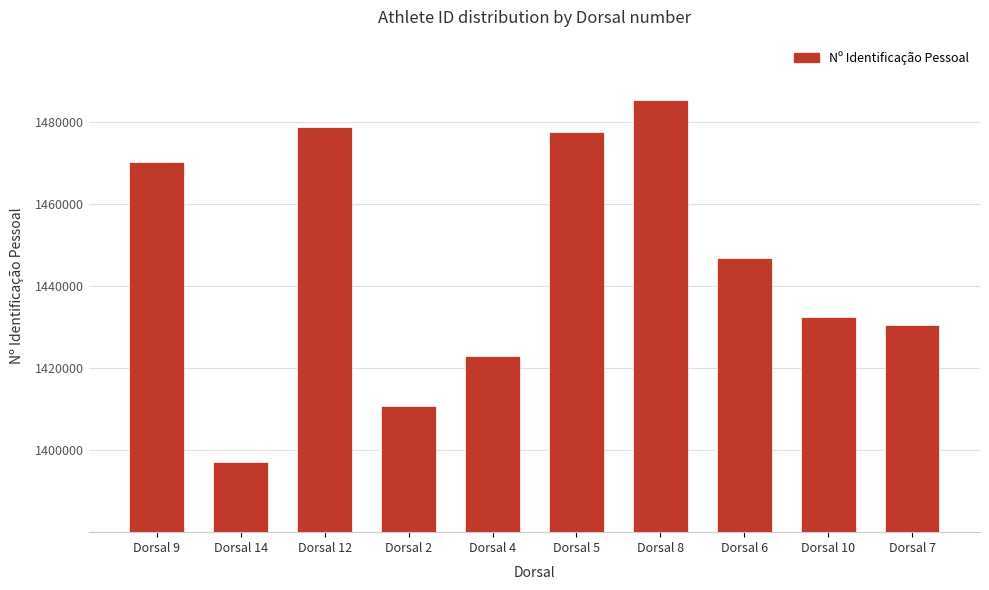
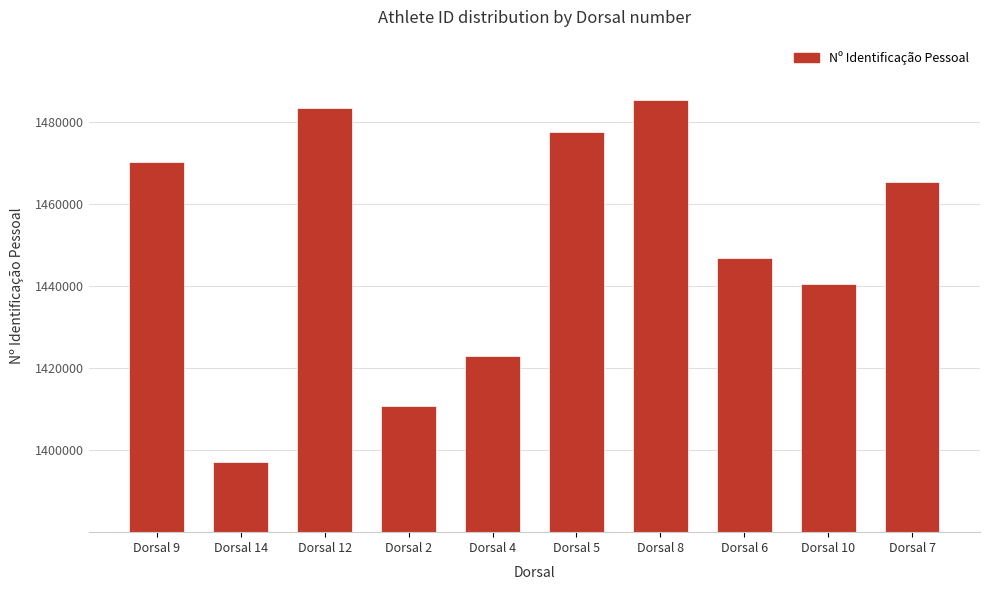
  {
    "Dorsal 9": 1470000,
    "Dorsal 14": 1397000,
-   "Dorsal 12": 1479000,
+   "Dorsal 12": 1483000,
    "Dorsal 2": 1411000,
    "Dorsal 4": 1423000,
    "Dorsal 5": 1477000,
    "Dorsal 8": 1485000,
    "Dorsal 6": 1447000,
-   "Dorsal 10": 1432000,
-   "Dorsal 7": 1430000
+   "Dorsal 10": 1440000,
+   "Dorsal 7": 1465000
  }
